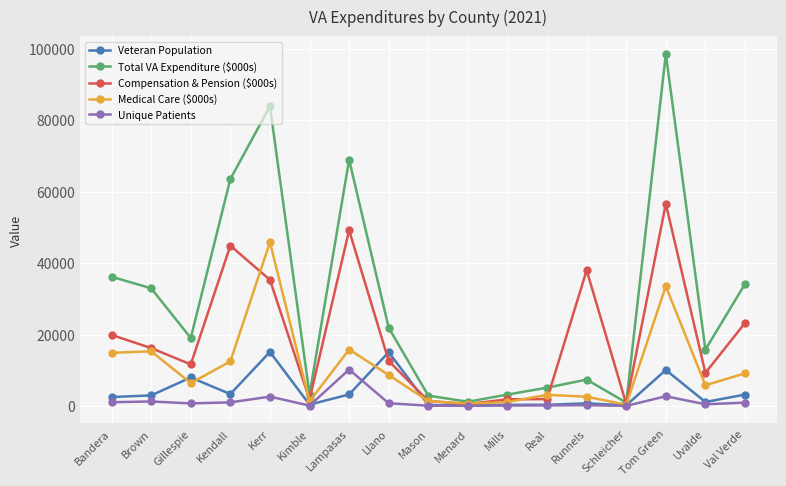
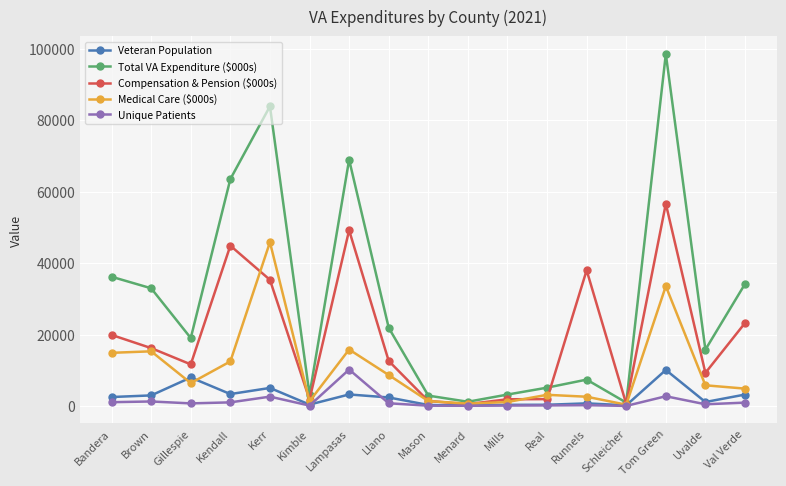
  {
    "Veteran Population": {
      "Bandera": 3000,
      "Brown": 3000,
      "Gillespie": 8000,
      "Kendall": 3000,
-     "Kerr": 15000,
+     "Kerr": 5000,
      "Lampasas": 3000,
-     "Llano": 15000,
+     "Llano": 2000,
      "Tom Green": 10000,
      "Val Verde": 3000
    },
    "Total VA Expenditure ($000s)": {
      "Bandera": 36000,
      "Brown": 33000,
      "Gillespie": 19000,
      "Kendall": 63000,
      "Kimble": 3000,
      "Lampasas": 69000,
      "Llano": 22000,
      "Mason": 3000,
      "Mills": 3000,
      "Real": 5000,
      "Runnels": 7000,
      "Tom Green": 98000,
      "Uvalde": 16000,
      "Val Verde": 34000
    },
    "Compensation & Pension ($000s)": {
      "Bandera": 20000,
      "Brown": 16000,
      "Gillespie": 12000,
      "Kendall": 45000,
      "Kerr": 35000,
      "Lampasas": 49000,
      "Llano": 13000,
      "Mills": 2000,
      "Real": 2000,
      "Runnels": 38000,
      "Tom Green": 57000,
      "Uvalde": 9000,
      "Val Verde": 23000
    },
    "Medical Care ($000s)": {
      "Bandera": 15000,
      "Brown": 15000,
      "Gillespie": 6000,
      "Kendall": 12000,
      "Kerr": 46000,
      "Lampasas": 16000,
      "Llano": 9000,
      "Mills": 1000,
      "Real": 3000,
      "Runnels": 3000,
      "Tom Green": 34000,
      "Uvalde": 6000,
-     "Val Verde": 9000
+     "Val Verde": 5000
    },
    "Unique Patients": {
      "Bandera": 1000,
      "Brown": 1000,
      "Gillespie": 1000,
      "Kendall": 1000,
      "Kerr": 3000,
      "Lampasas": 10000,
      "Llano": 1000,
      "Tom Green": 3000,
      "Val Verde": 1000
    }
  }
